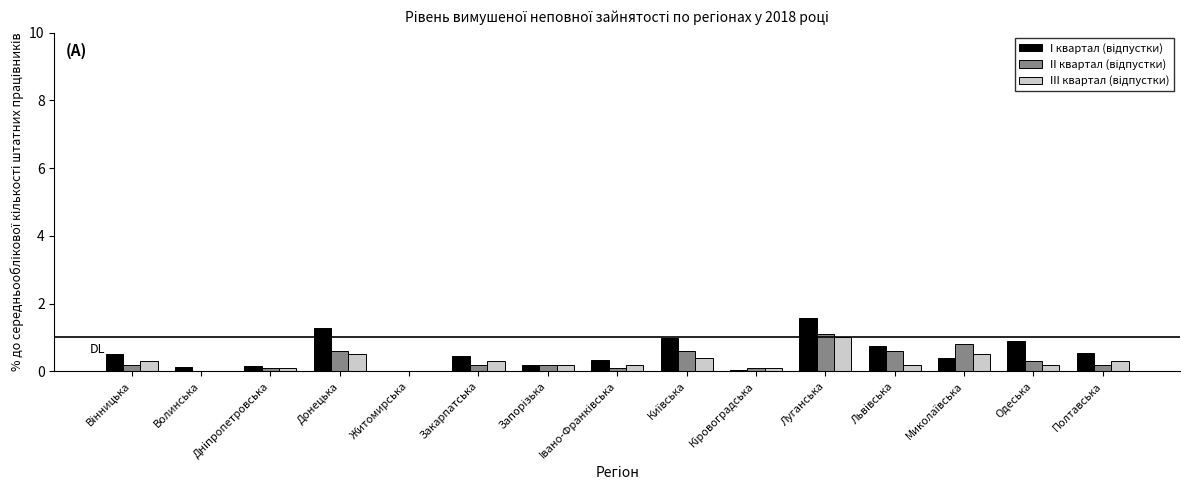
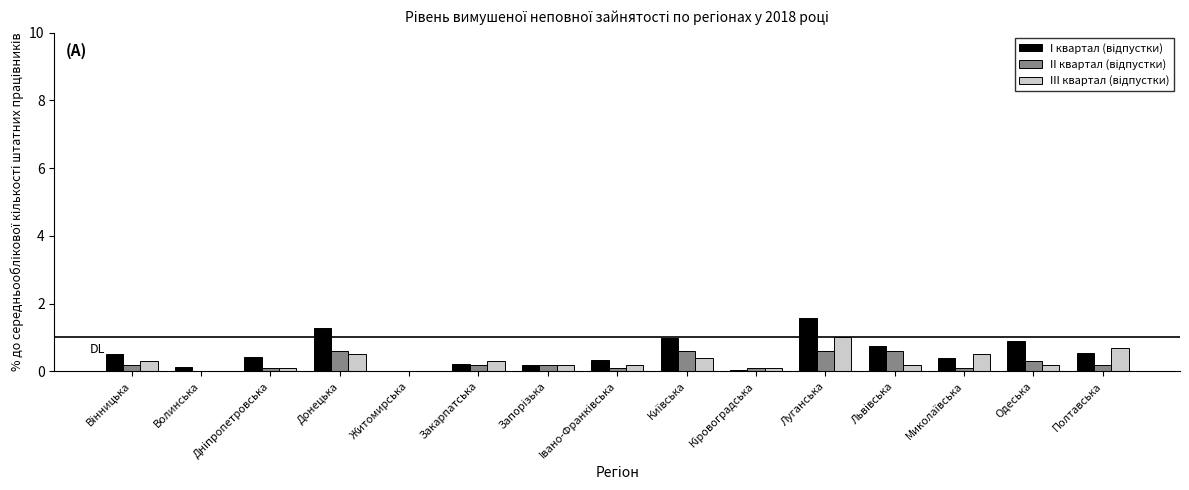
  {
    "І квартал (відпустки)": {
      "Вінницька": 0.5,
      "Волинська": 0.1,
-     "Дніпропетровська": 0.1,
+     "Дніпропетровська": 0.4,
      "Донецька": 1.3,
-     "Закарпатська": 0.5,
+     "Закарпатська": 0.2,
      "Запорізька": 0.2,
      "Івано-Франківська": 0.3,
      "Київська": 1.0,
      "Луганська": 1.6,
      "Львівська": 0.8,
      "Миколаївська": 0.4,
      "Одеська": 0.9,
      "Полтавська": 0.5
    },
    "ІІ квартал (відпустки)": {
      "Вінницька": 0.2,
      "Волинська": 0.0,
      "Дніпропетровська": 0.1,
      "Донецька": 0.6,
      "Житомирська": 0.0,
      "Закарпатська": 0.2,
      "Запорізька": 0.2,
      "Івано-Франківська": 0.1,
      "Київська": 0.6,
      "Кіровоградська": 0.1,
-     "Луганська": 1.1,
+     "Луганська": 0.6,
      "Львівська": 0.6,
-     "Миколаївська": 0.8,
+     "Миколаївська": 0.1,
      "Одеська": 0.3,
      "Полтавська": 0.2
    },
    "ІІІ квартал (відпустки)": {
      "Вінницька": 0.3,
      "Волинська": 0.0,
      "Дніпропетровська": 0.1,
      "Донецька": 0.5,
      "Житомирська": 0.0,
      "Закарпатська": 0.3,
      "Запорізька": 0.2,
      "Івано-Франківська": 0.2,
      "Київська": 0.4,
      "Кіровоградська": 0.1,
      "Луганська": 1.0,
      "Львівська": 0.2,
      "Миколаївська": 0.5,
      "Одеська": 0.2,
-     "Полтавська": 0.3
+     "Полтавська": 0.7
    }
  }
